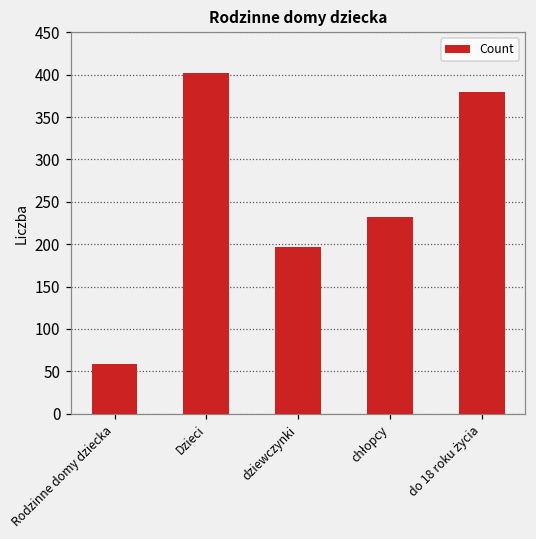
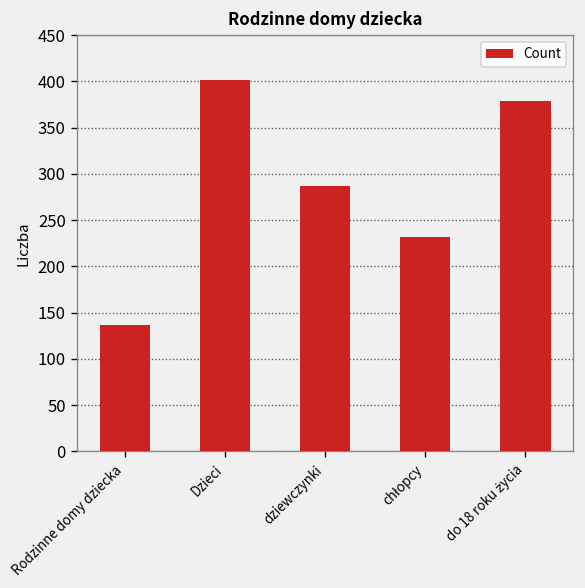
  {
-   "Rodzinne domy dziecka": 60,
+   "Rodzinne domy dziecka": 140,
    "Dzieci": 400,
-   "dziewczynki": 200,
+   "dziewczynki": 290,
    "chłopcy": 230,
    "do 18 roku życia": 380
  }
